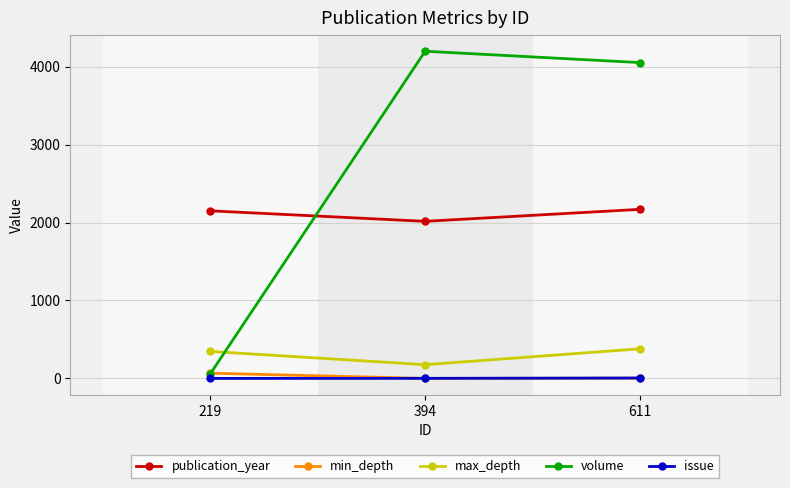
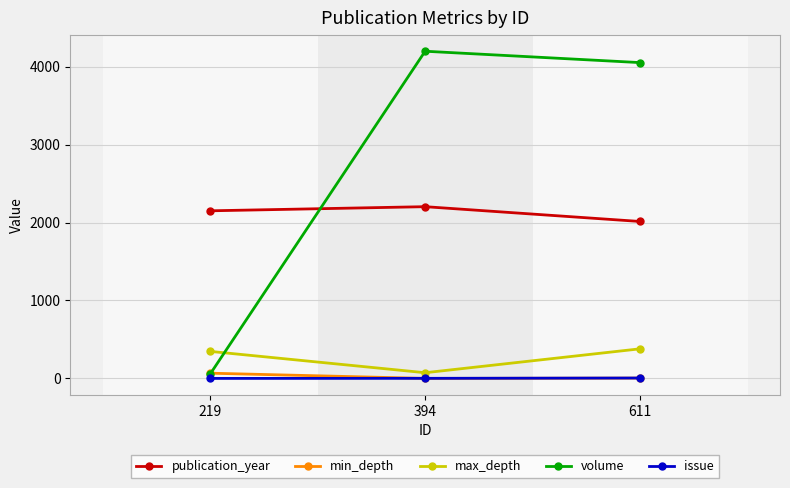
  {
    "publication_year": {
      "219": 2200,
-     "394": 2000,
-     "611": 2200
+     "394": 2200,
+     "611": 2000
    },
    "max_depth": {
      "219": 300,
-     "394": 200,
+     "394": 100,
      "611": 400
    },
    "volume": {
      "394": 4200,
      "611": 4100
    },
    "issue": {
      "219": 0
    }
  }
